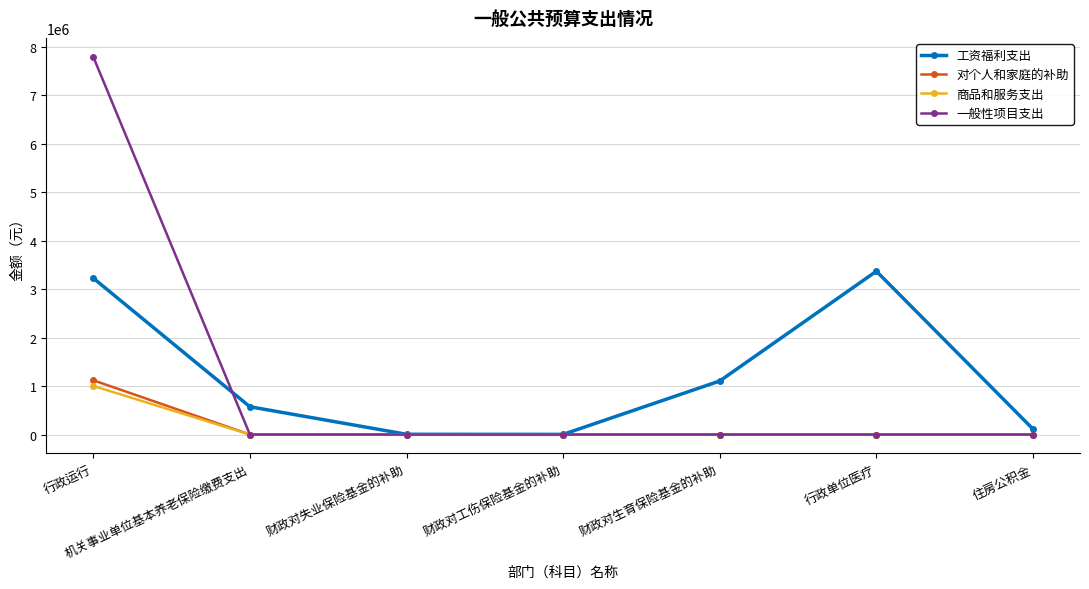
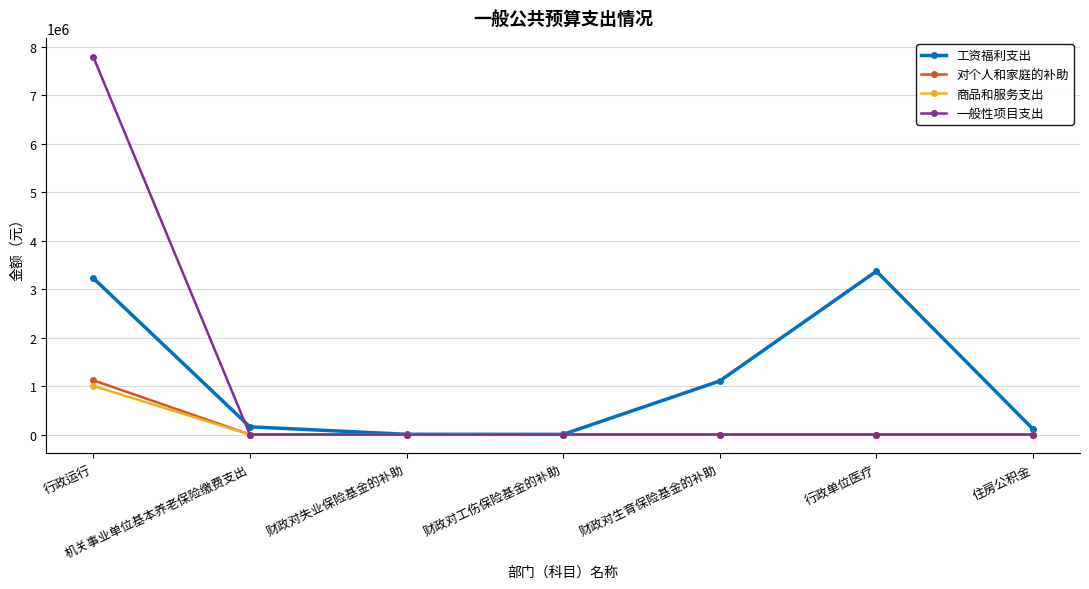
  {
    "工资福利支出": {
      "行政运行": 3200000,
-     "机关事业单位基本养老保险缴费支出": 600000,
+     "机关事业单位基本养老保险缴费支出": 200000,
      "财政对生育保险基金的补助": 1100000,
      "行政单位医疗": 3400000,
      "住房公积金": 100000
    },
    "对个人和家庭的补助": {
      "行政运行": 1100000
    },
    "商品和服务支出": {
      "行政运行": 1000000
    },
    "一般性项目支出": {
      "行政运行": 7800000
    }
  }
